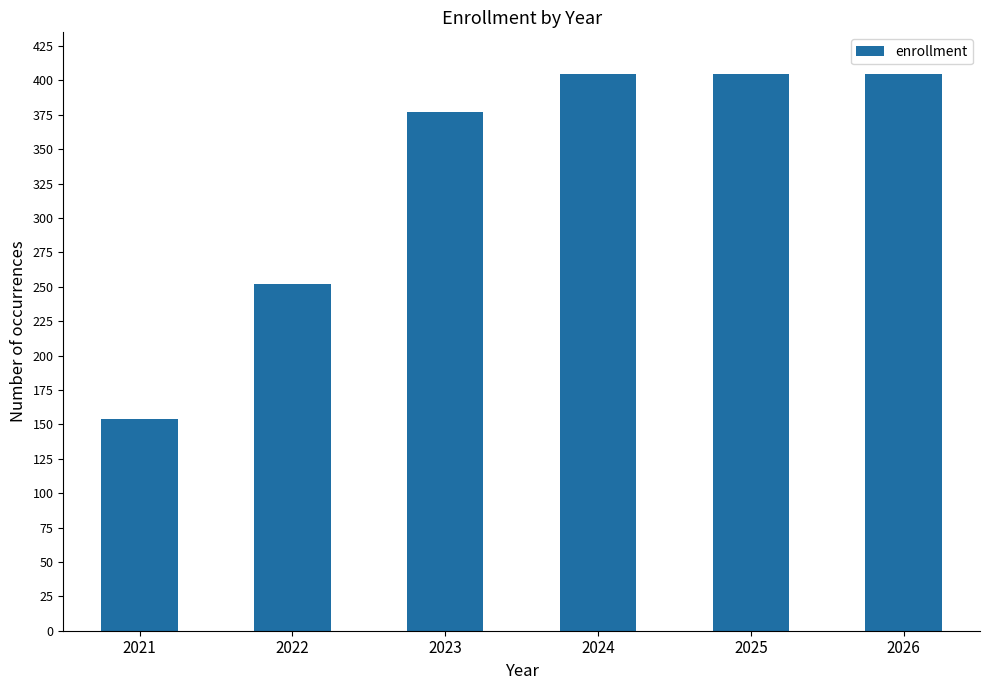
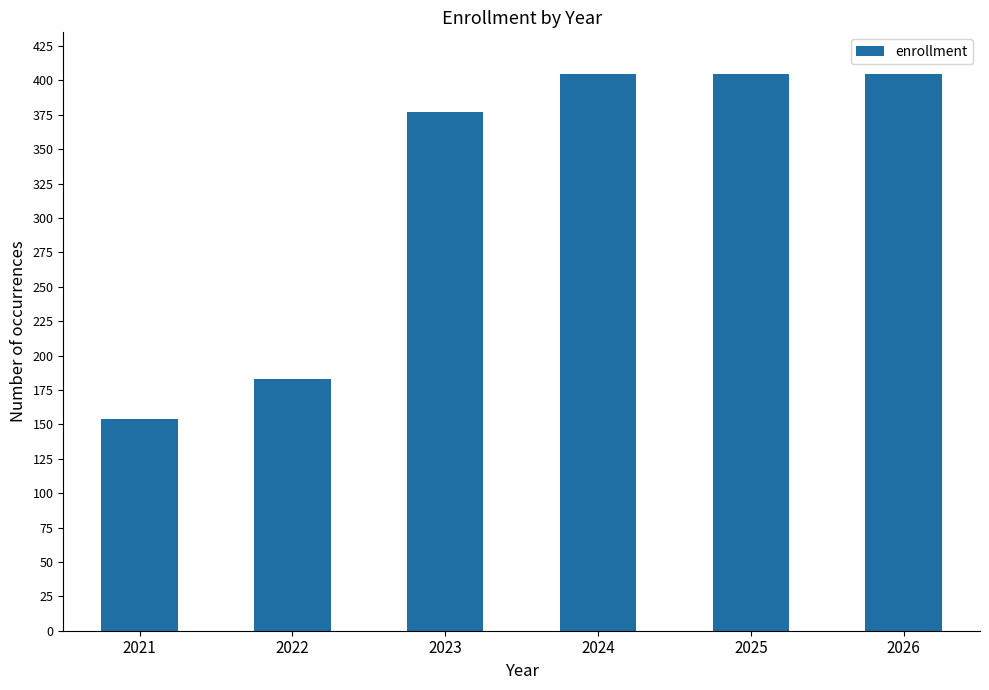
  {
    "2021": 154,
-   "2022": 252,
+   "2022": 183,
    "2023": 377,
    "2024": 405,
    "2025": 405,
    "2026": 405
  }
